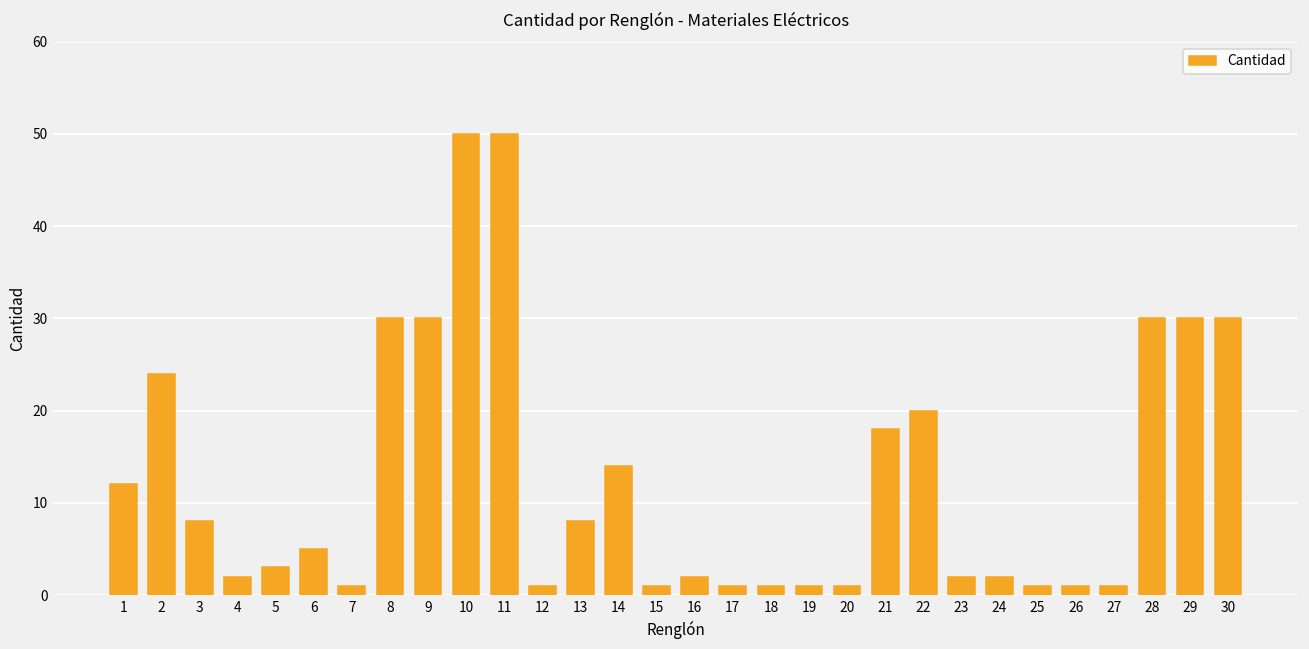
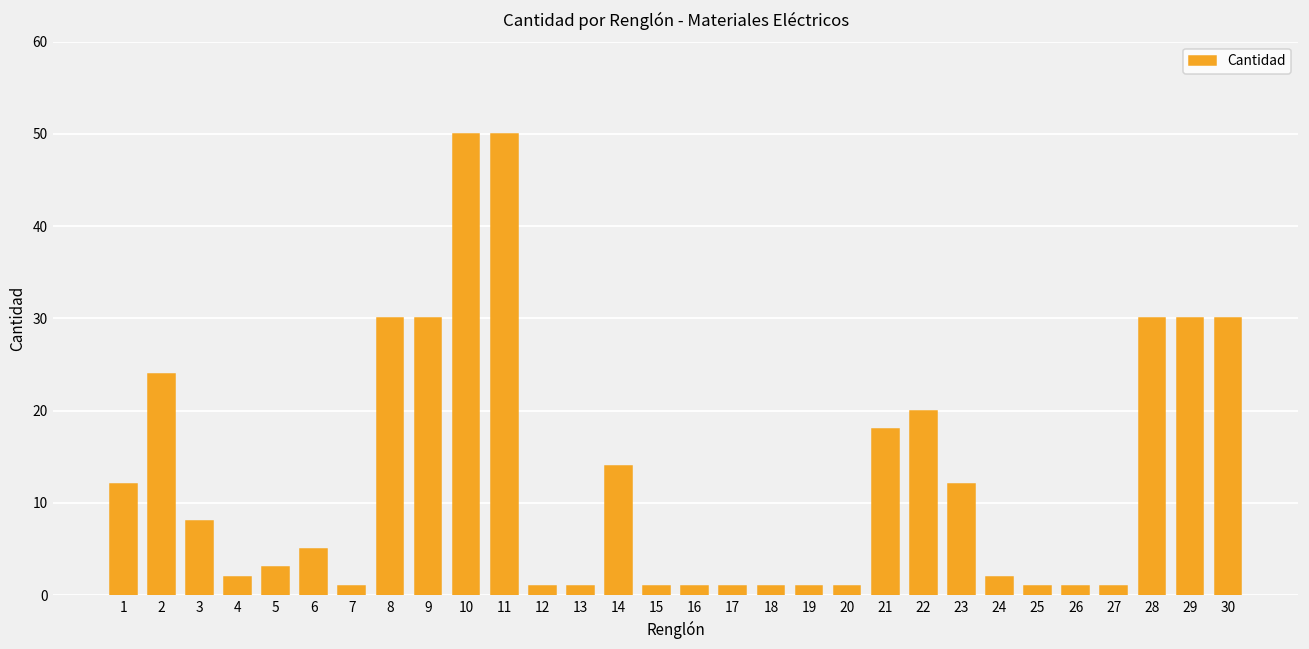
  {
    "1": 12,
    "2": 24,
    "3": 8,
    "4": 2,
    "5": 3,
    "6": 5,
    "7": 1,
    "8": 30,
    "9": 30,
    "10": 50,
    "11": 50,
    "12": 1,
-   "13": 8,
+   "13": 1,
    "14": 14,
    "15": 1,
-   "16": 2,
+   "16": 1,
    "17": 1,
    "18": 1,
    "19": 1,
    "20": 1,
    "21": 18,
    "22": 20,
-   "23": 2,
+   "23": 12,
    "24": 2,
    "25": 1,
    "26": 1,
    "27": 1,
    "28": 30,
    "29": 30,
    "30": 30
  }
